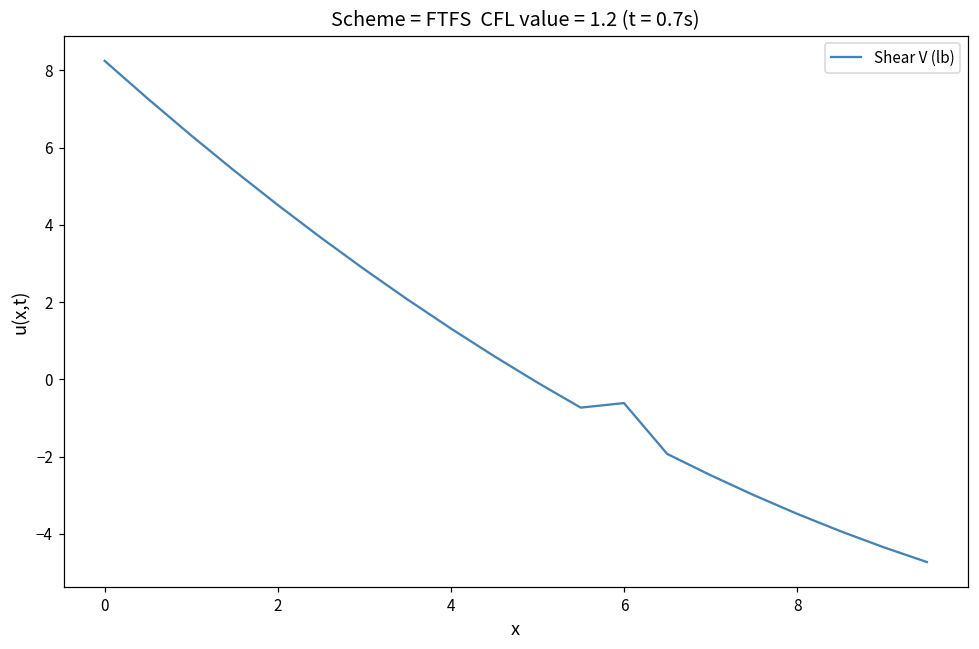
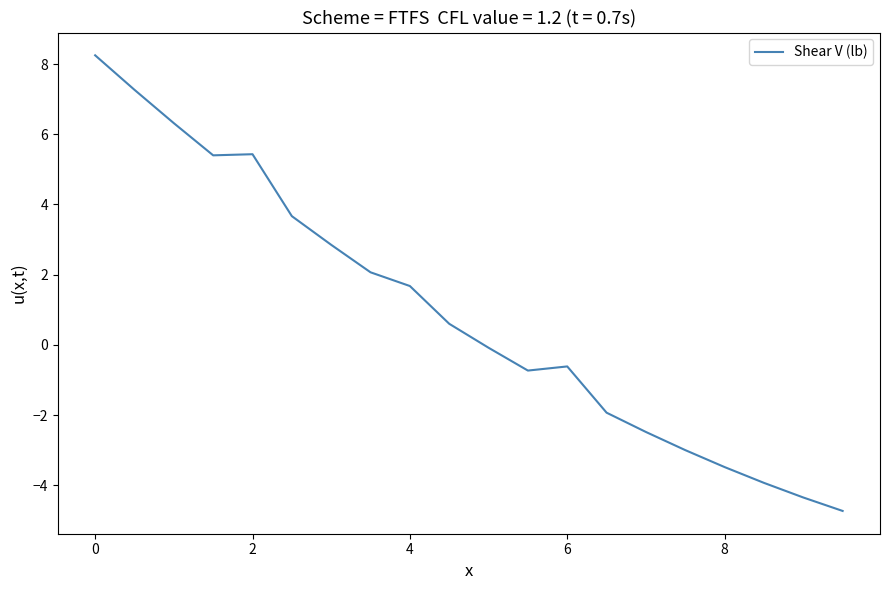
  {
    "0": 8.3,
-   "2": 4.5,
-   "4": 1.3,
+   "2": 5.4,
+   "4": 1.7,
    "6": -0.6,
    "8": -3.5
  }
